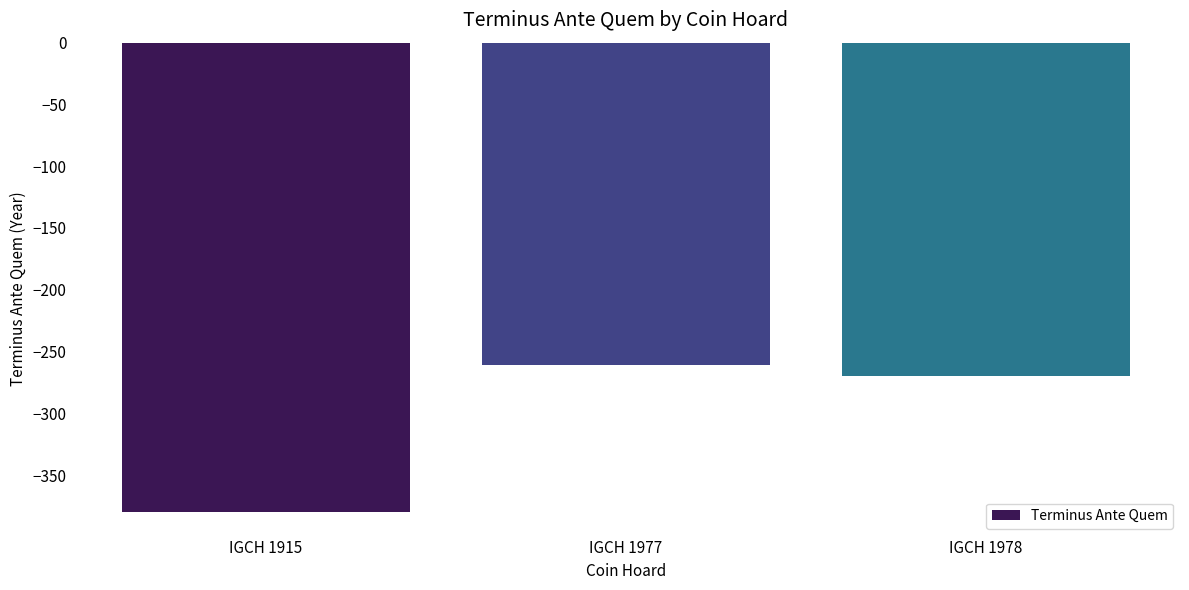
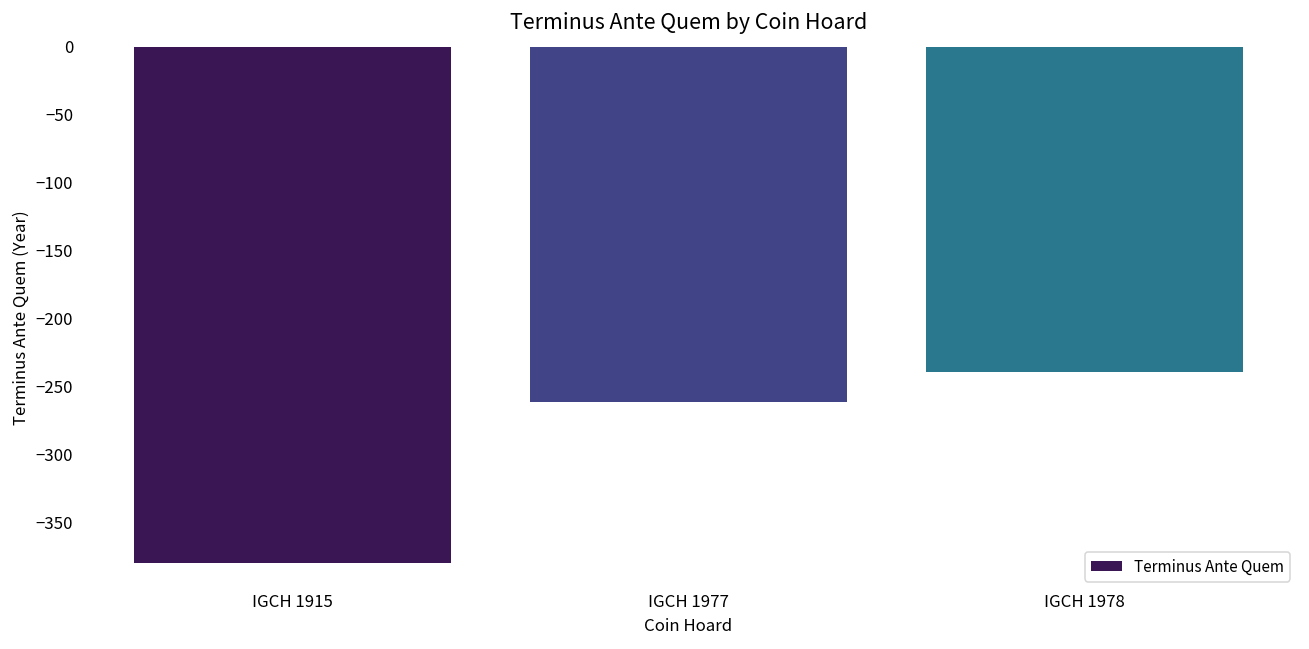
  {
    "IGCH 1915": -380,
    "IGCH 1977": -261,
-   "IGCH 1978": -270
+   "IGCH 1978": -239
  }
